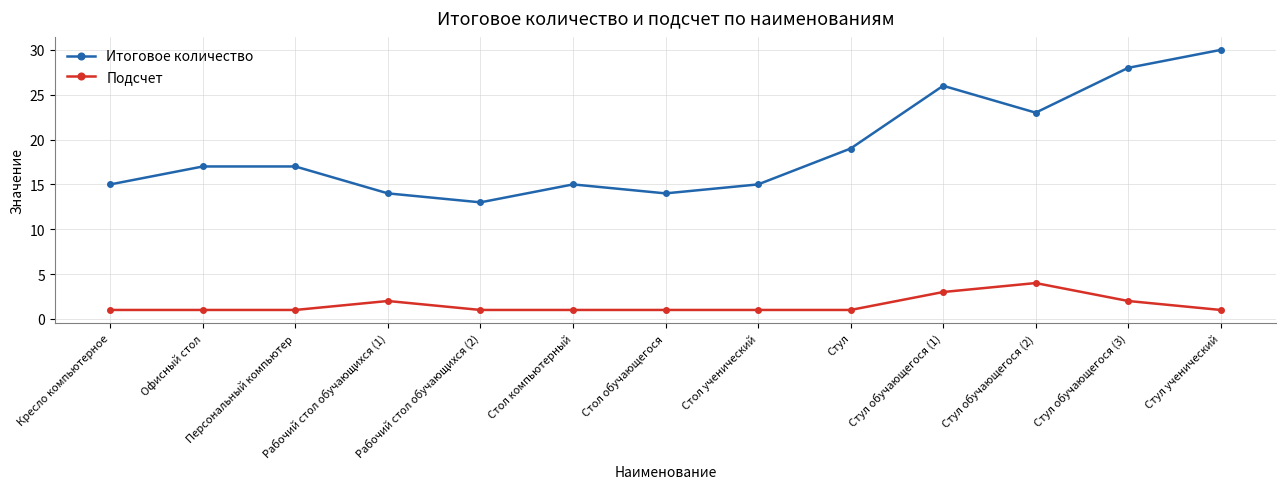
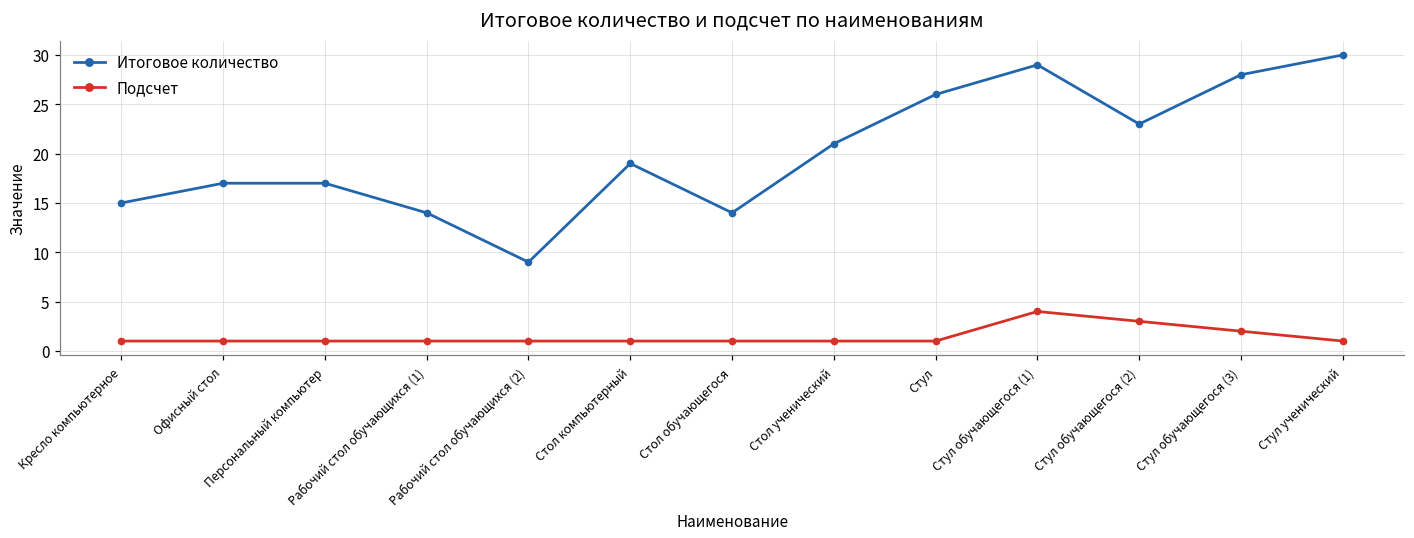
  {
    "Итоговое количество": {
      "Кресло компьютерное": 15,
      "Офисный стол": 17,
      "Персональный компьютер": 17,
      "Рабочий стол обучающихся (1)": 14,
-     "Рабочий стол обучающихся (2)": 13,
-     "Стол компьютерный": 15,
+     "Рабочий стол обучающихся (2)": 9,
+     "Стол компьютерный": 19,
      "Стол обучающегося": 14,
-     "Стол ученический": 15,
-     "Стул": 19,
-     "Стул обучающегося (1)": 26,
+     "Стол ученический": 21,
+     "Стул": 26,
+     "Стул обучающегося (1)": 29,
      "Стул обучающегося (2)": 23,
      "Стул обучающегося (3)": 28,
      "Стул ученический": 30
    },
    "Подсчет": {
      "Кресло компьютерное": 1,
      "Офисный стол": 1,
      "Персональный компьютер": 1,
-     "Рабочий стол обучающихся (1)": 2,
+     "Рабочий стол обучающихся (1)": 1,
      "Рабочий стол обучающихся (2)": 1,
      "Стол компьютерный": 1,
      "Стол обучающегося": 1,
      "Стол ученический": 1,
      "Стул": 1,
-     "Стул обучающегося (1)": 3,
-     "Стул обучающегося (2)": 4,
+     "Стул обучающегося (1)": 4,
+     "Стул обучающегося (2)": 3,
      "Стул обучающегося (3)": 2,
      "Стул ученический": 1
    }
  }
